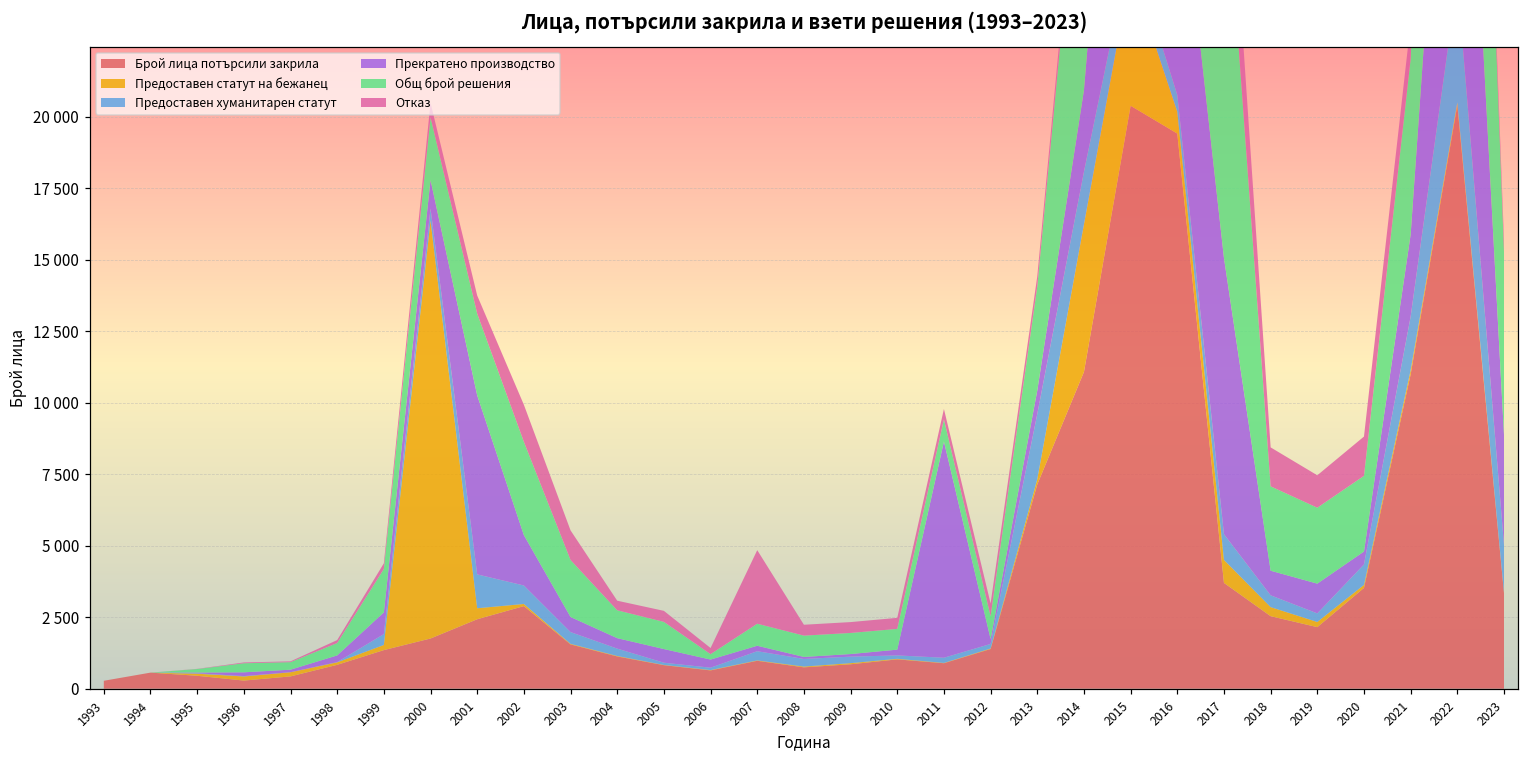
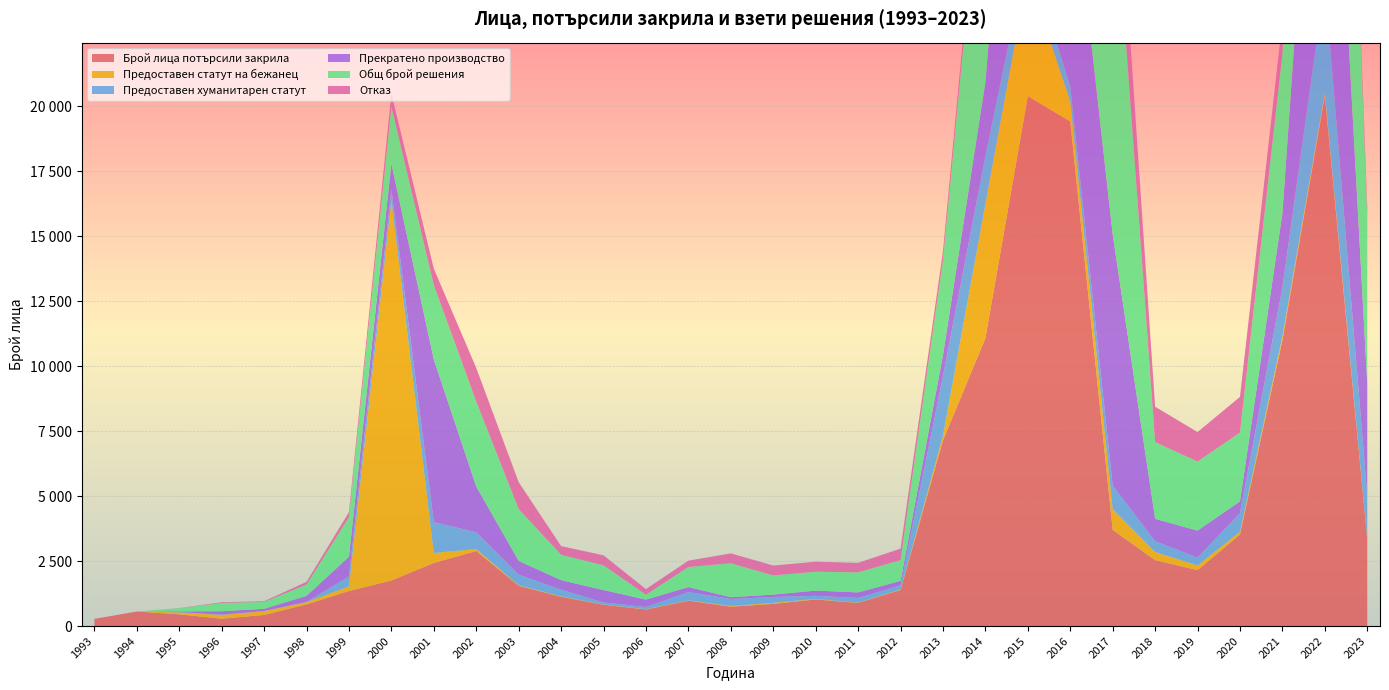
  {
    "Брой лица потърсили закрила": {
      "1996": 300,
      "1997": 400,
      "1999": 1300,
      "2000": 1800,
      "2001": 2400,
      "2013": 7100,
      "2014": 11100,
      "2015": 20400,
      "2016": 19400,
      "2017": 3700,
      "2018": 2500,
      "2019": 2200,
      "2020": 3500,
      "2021": 11000,
      "2022": 20400
    },
    "Предоставен статут на бежанец": {
      "1999": 200,
      "2000": 14600,
      "2001": 400,
      "2013": 200,
      "2014": 5200,
      "2016": 800,
      "2017": 800,
      "2018": 300,
      "2019": 200,
      "2020": 100,
      "2021": 100,
      "2022": 100
    },
    "Предоставен хуманитарен статут": {
      "1999": 400,
      "2000": 400,
      "2001": 1200,
      "2002": 600,
      "2003": 400,
      "2004": 300,
      "2007": 300,
      "2010": 100,
      "2011": 200,
      "2012": 200,
      "2013": 2300,
      "2014": 1800,
      "2016": 600,
      "2017": 900,
      "2018": 400,
      "2019": 300,
      "2020": 700,
      "2021": 1900,
      "2023": 1700
    },
    "Прекратено производство": {
      "1996": 100,
      "1998": 200,
      "1999": 800,
      "2000": 1000,
      "2001": 6300,
      "2002": 1800,
      "2003": 500,
      "2004": 400,
      "2005": 500,
      "2006": 300,
      "2007": 200,
      "2010": 200,
-     "2011": 7600,
+     "2011": 200,
      "2012": 200,
      "2013": 800,
      "2014": 2900,
      "2017": 9700,
      "2018": 900,
      "2019": 1000,
      "2020": 500,
      "2021": 2900,
-     "2023": 3900
+     "2023": 4300
    },
    "Общ брой решения": {
      "1998": 400,
      "1999": 1500,
      "2000": 2200,
      "2001": 2900,
      "2002": 3300,
      "2003": 2000,
      "2004": 1000,
      "2005": 1000,
      "2006": 200,
      "2007": 800,
-     "2008": 700,
+     "2008": 1300,
      "2009": 700,
      "2010": 700,
      "2011": 800,
      "2012": 800,
      "2013": 3600,
      "2018": 3000,
      "2019": 2700,
      "2020": 2600,
      "2021": 6100,
      "2023": 6400
    },
    "Отказ": {
      "1998": 100,
      "1999": 200,
      "2001": 600,
      "2002": 1300,
      "2003": 1000,
      "2004": 300,
      "2005": 400,
      "2006": 200,
-     "2007": 2600,
+     "2007": 200,
      "2008": 400,
      "2009": 400,
      "2010": 400,
      "2011": 400,
      "2012": 400,
      "2013": 400,
      "2018": 1400,
      "2019": 1100,
      "2020": 1400,
      "2023": 400
    }
  }
